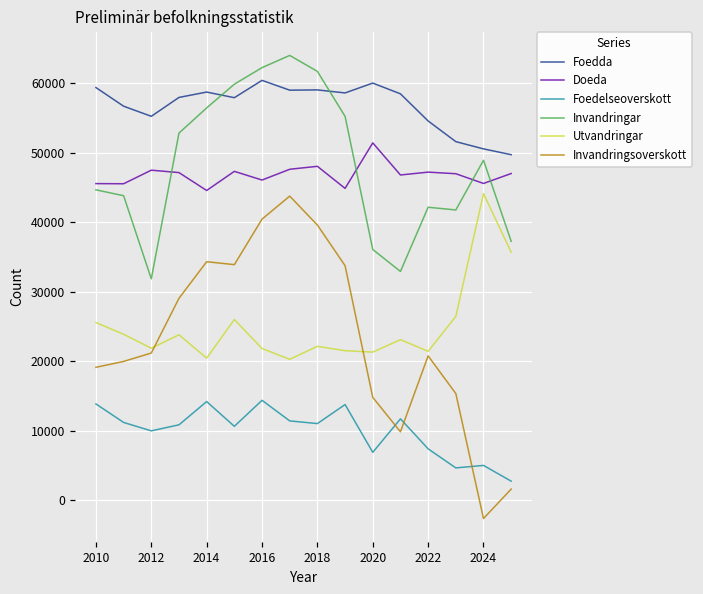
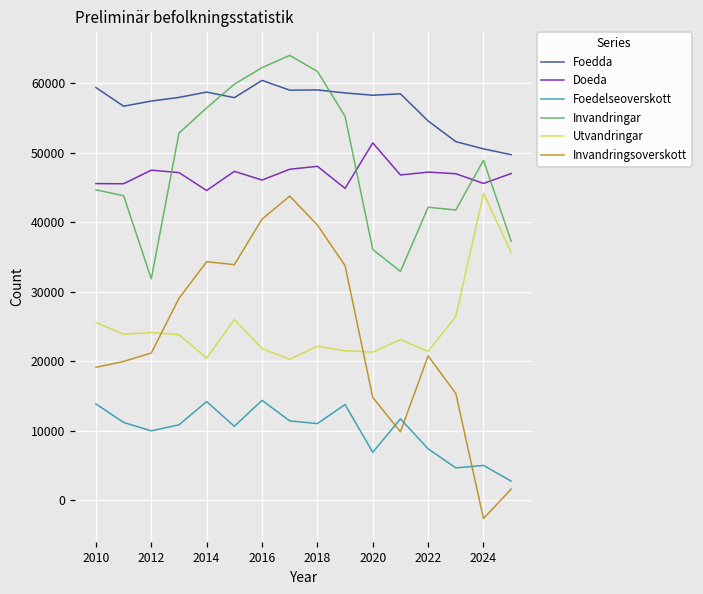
  {
    "Foedda": {
      "2010": 59000,
-     "2012": 55000,
+     "2012": 57000,
      "2014": 59000,
      "2016": 60000,
      "2018": 59000,
-     "2020": 60000,
+     "2020": 58000,
      "2022": 55000,
      "2024": 51000
    },
    "Doeda": {
      "2010": 46000,
      "2012": 47000,
      "2014": 45000,
      "2016": 46000,
      "2018": 48000,
      "2020": 51000,
      "2022": 47000,
      "2024": 46000
    },
    "Foedelseoverskott": {
      "2010": 14000,
      "2012": 10000,
      "2014": 14000,
      "2016": 14000,
      "2018": 11000,
      "2020": 7000,
      "2022": 7000,
      "2024": 5000
    },
    "Invandringar": {
      "2010": 45000,
      "2012": 32000,
      "2014": 56000,
      "2016": 62000,
      "2018": 62000,
      "2020": 36000,
      "2022": 42000,
      "2024": 49000
    },
    "Utvandringar": {
      "2010": 26000,
-     "2012": 22000,
+     "2012": 24000,
      "2014": 20000,
      "2016": 22000,
      "2018": 22000,
      "2020": 21000,
      "2022": 21000,
      "2024": 44000
    },
    "Invandringsoverskott": {
      "2010": 19000,
      "2012": 21000,
      "2014": 34000,
      "2016": 40000,
      "2018": 40000,
      "2020": 15000,
      "2022": 21000,
      "2024": -3000
    }
  }
